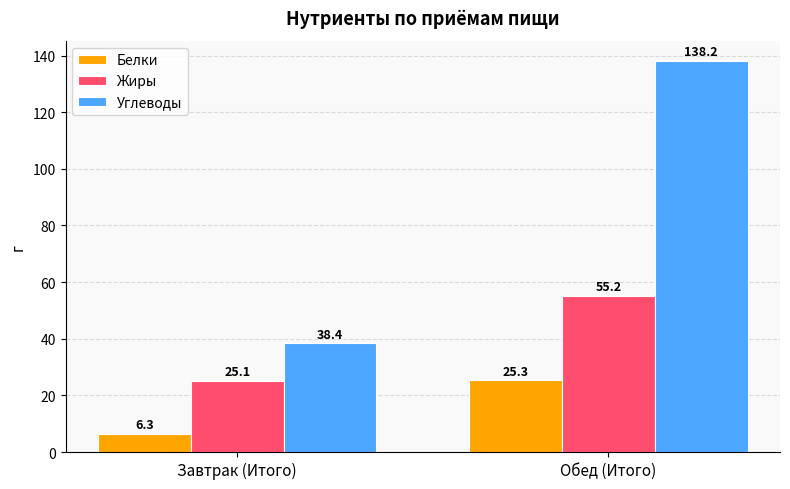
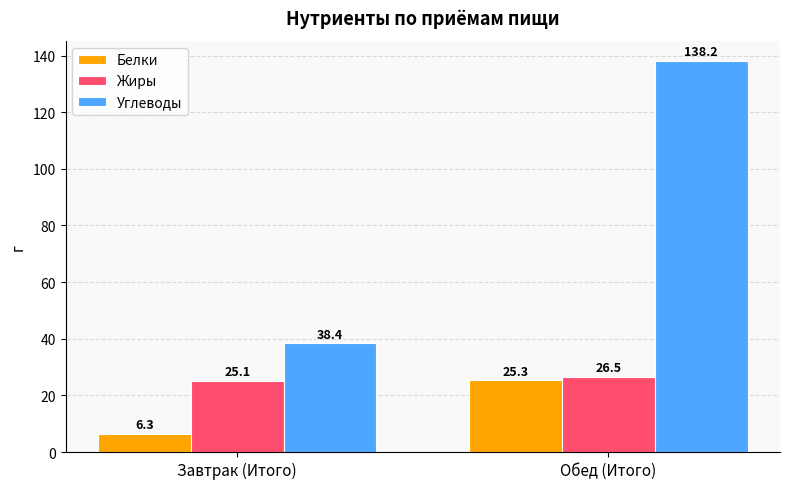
  {
    "Белки": {
      "Завтрак (Итого)": 6.3,
      "Обед (Итого)": 25.3
    },
    "Жиры": {
      "Завтрак (Итого)": 25.1,
-     "Обед (Итого)": 55.2
+     "Обед (Итого)": 26.5
    },
    "Углеводы": {
      "Завтрак (Итого)": 38.4,
      "Обед (Итого)": 138.2
    }
  }
